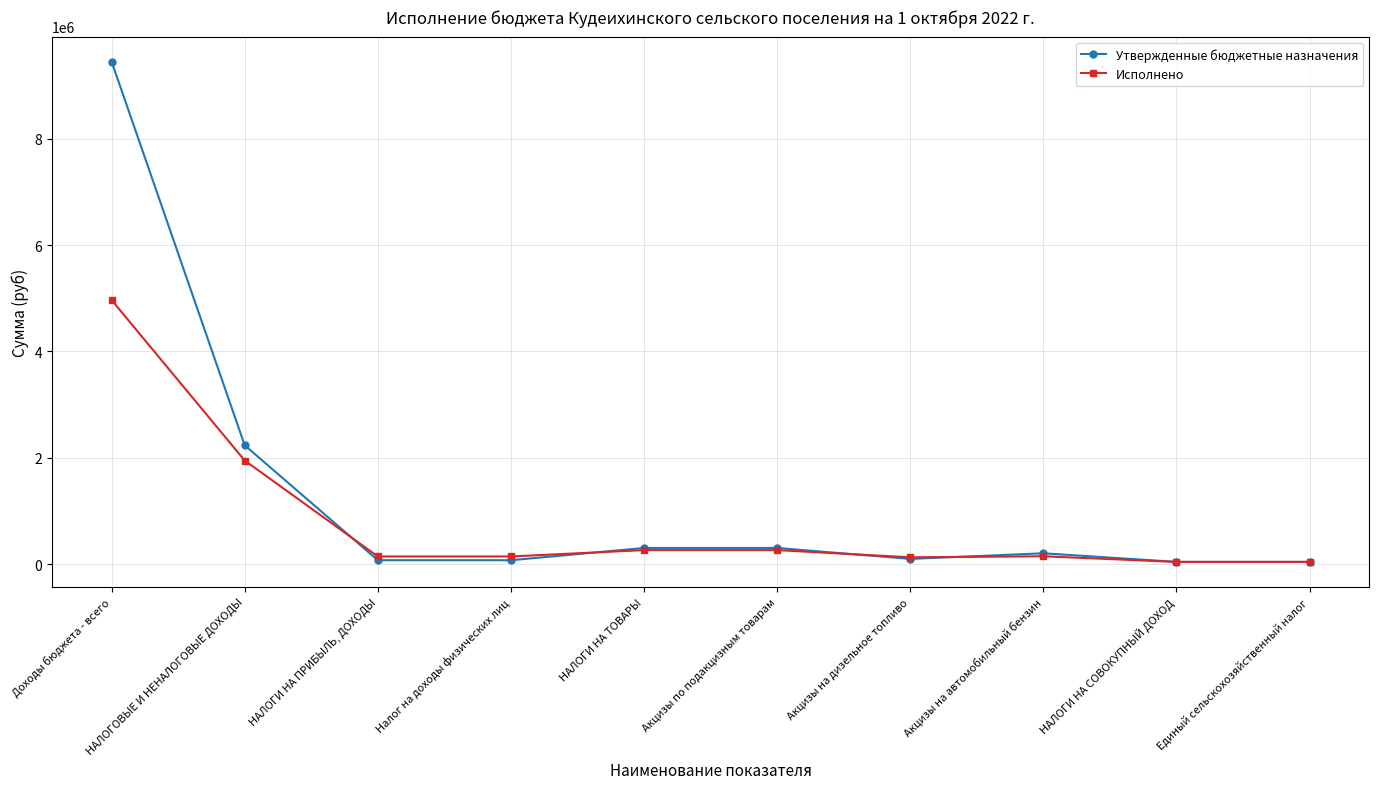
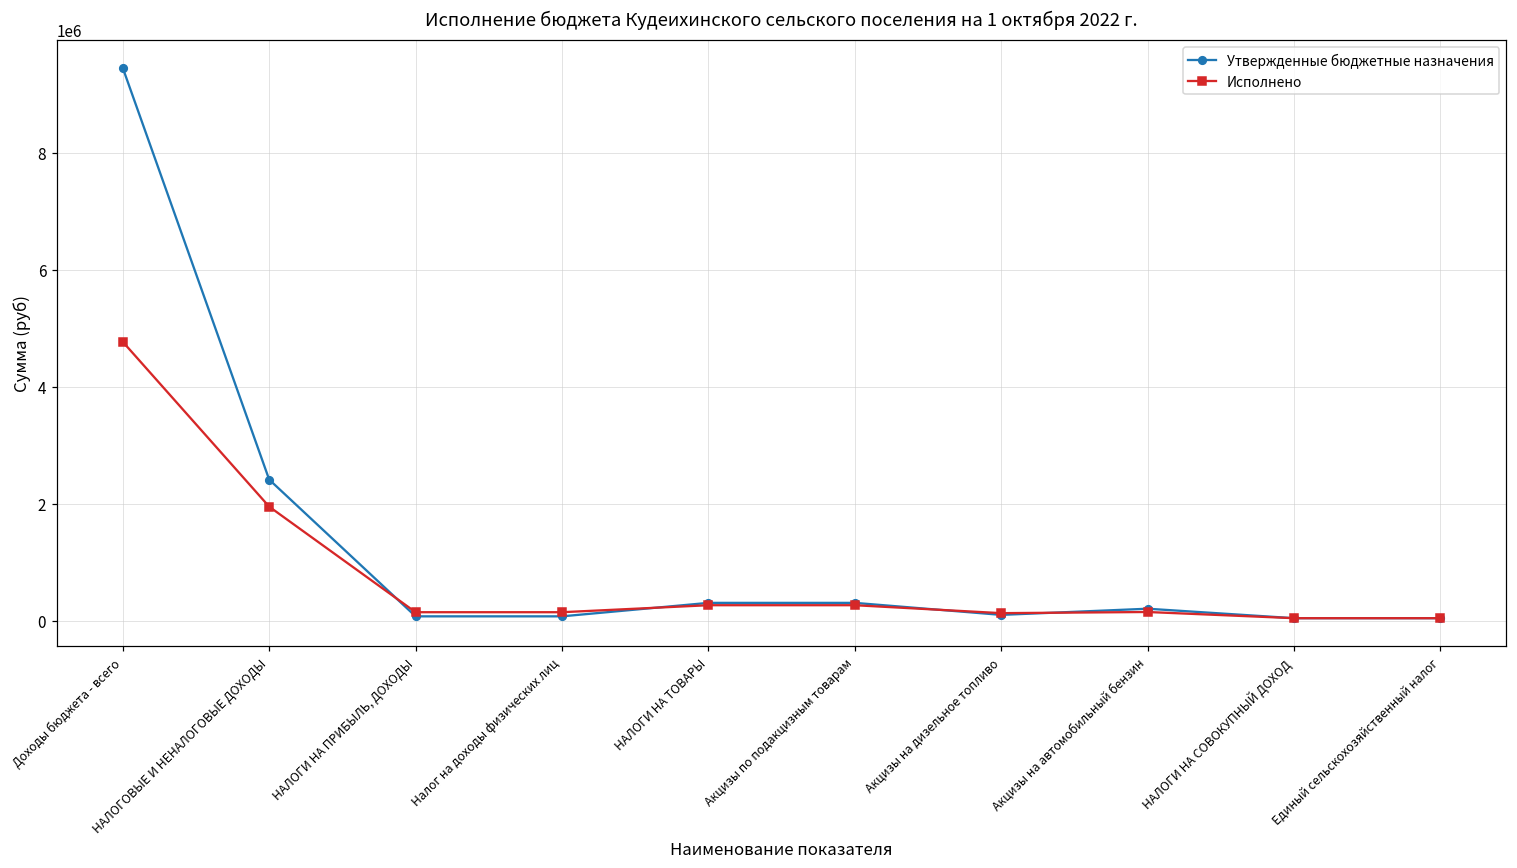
  {
    "Утвержденные бюджетные назначения": {
      "Доходы бюджета - всего": 9400000,
-     "НАЛОГОВЫЕ И НЕНАЛОГОВЫЕ ДОХОДЫ": 2200000,
+     "НАЛОГОВЫЕ И НЕНАЛОГОВЫЕ ДОХОДЫ": 2400000,
      "НАЛОГИ НА ПРИБЫЛЬ, ДОХОДЫ": 100000,
      "Налог на доходы физических лиц": 100000,
      "Акцизы на автомобильный бензин": 200000
    },
    "Исполнено": {
-     "Доходы бюджета - всего": 5000000,
+     "Доходы бюджета - всего": 4800000,
      "НАЛОГОВЫЕ И НЕНАЛОГОВЫЕ ДОХОДЫ": 1900000,
      "НАЛОГИ НА ПРИБЫЛЬ, ДОХОДЫ": 100000,
      "Налог на доходы физических лиц": 100000,
      "Акцизы на автомобильный бензин": 100000
    }
  }
